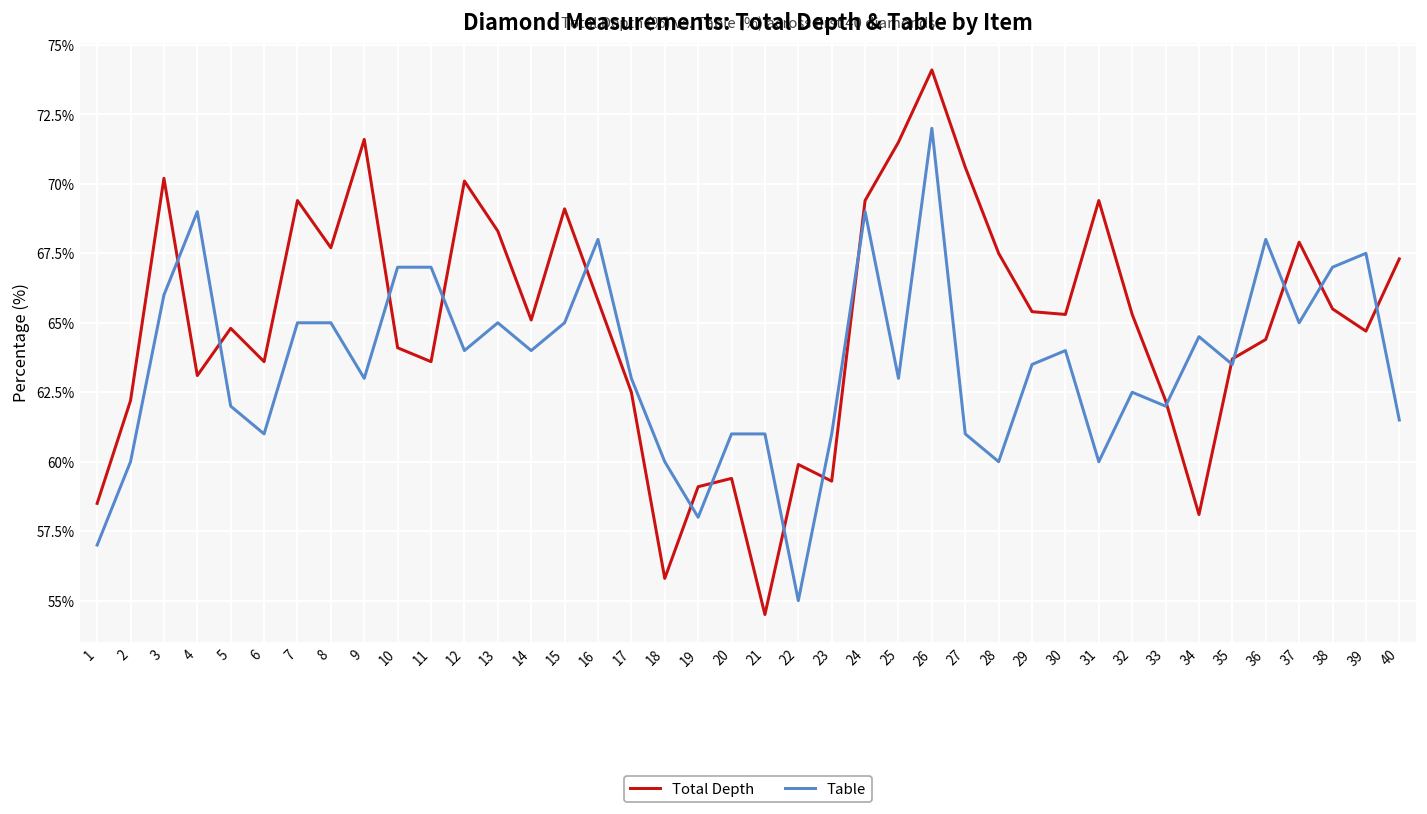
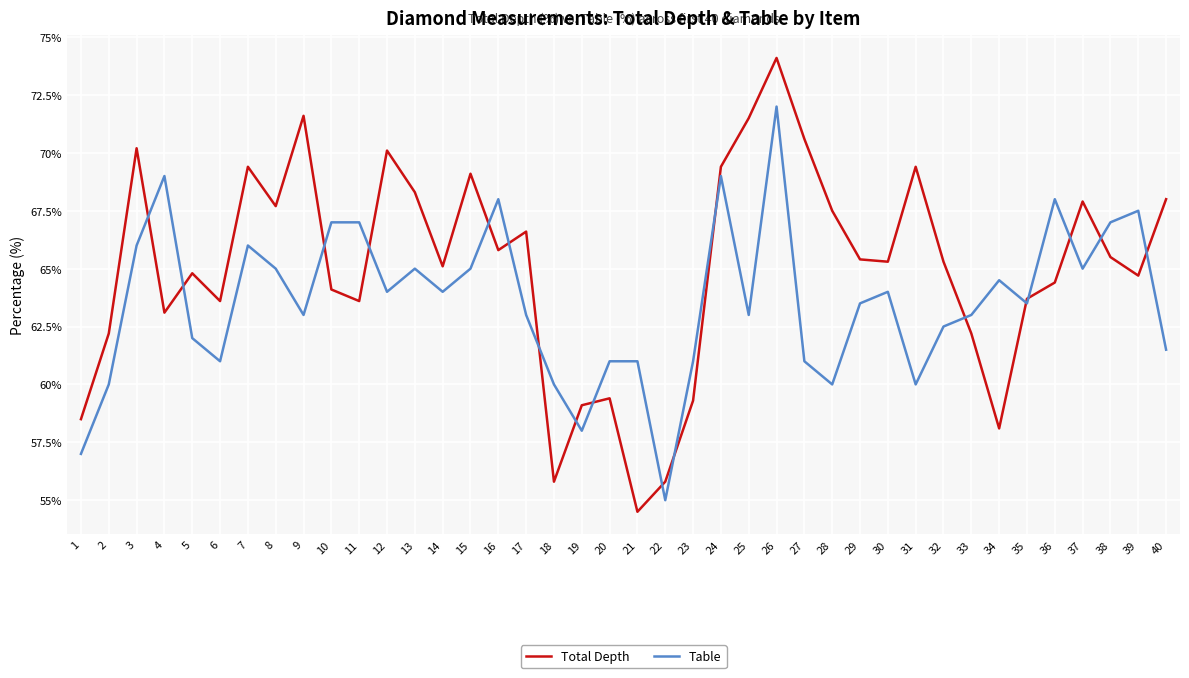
  {
    "Total Depth": {
      "1": "58.5%",
      "2": "62.2%",
      "3": "70.2%",
      "4": "63.1%",
      "5": "64.8%",
      "6": "63.6%",
      "7": "69.4%",
      "8": "67.7%",
      "9": "71.6%",
      "10": "64.1%",
      "11": "63.6%",
      "12": "70.1%",
      "13": "68.3%",
      "14": "65.1%",
      "15": "69.1%",
      "16": "65.8%",
-     "17": "62.5%",
+     "17": "66.6%",
      "18": "55.8%",
      "19": "59.1%",
      "20": "59.4%",
      "21": "54.5%",
-     "22": "59.9%",
+     "22": "55.8%",
      "23": "59.3%",
      "24": "69.4%",
      "25": "71.5%",
      "26": "74.1%",
      "27": "70.6%",
      "28": "67.5%",
      "29": "65.4%",
      "30": "65.3%",
      "31": "69.4%",
      "32": "65.3%",
      "33": "62.2%",
      "34": "58.1%",
      "35": "63.7%",
      "36": "64.4%",
      "37": "67.9%",
      "38": "65.5%",
      "39": "64.7%",
-     "40": "67.3%"
+     "40": "68.0%"
    },
    "Table": {
      "1": "57%",
      "2": "60%",
      "3": "66%",
      "4": "69%",
      "5": "62%",
      "6": "61%",
-     "7": "65%",
+     "7": "66%",
      "8": "65%",
      "9": "63%",
      "10": "67%",
      "11": "67%",
      "12": "64%",
      "13": "65%",
      "14": "64%",
      "15": "65%",
      "16": "68%",
      "17": "63%",
      "18": "60%",
      "19": "58%",
      "20": "61%",
      "21": "61%",
      "22": "55%",
      "23": "61%",
      "24": "69%",
      "25": "63%",
      "26": "72%",
      "27": "61%",
      "28": "60%",
      "29": "63.5%",
      "30": "64%",
      "31": "60%",
      "32": "62.5%",
-     "33": "62%",
+     "33": "63%",
      "34": "64.5%",
      "35": "63.5%",
      "36": "68%",
      "37": "65%",
      "38": "67%",
      "39": "67.5%",
      "40": "61.5%"
    }
  }
